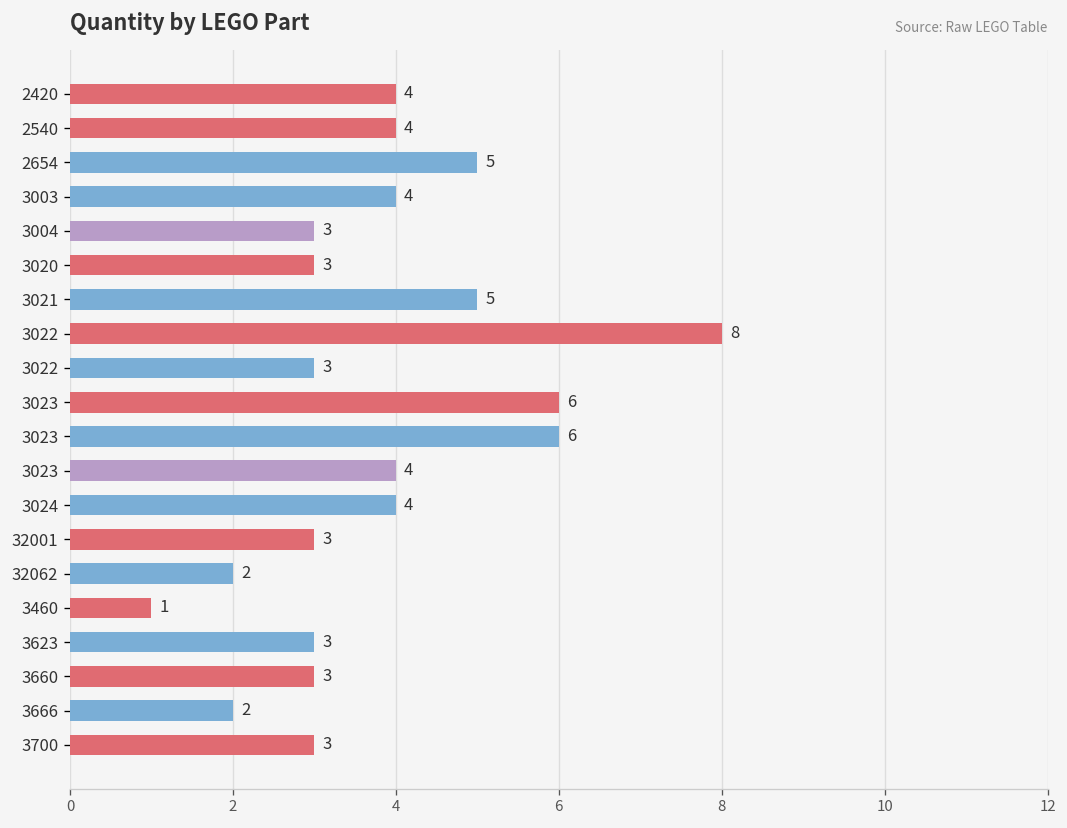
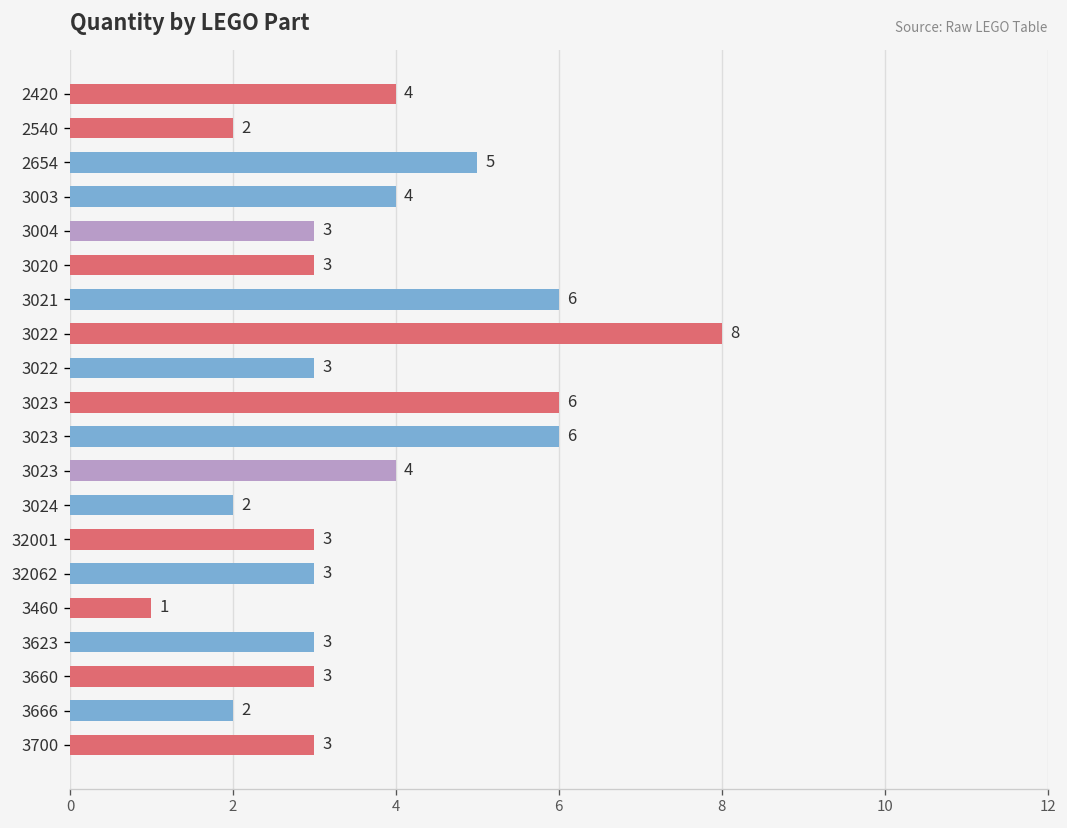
  {
    "2420": 4,
-   "2540": 4,
+   "2540": 2,
    "2654": 5,
    "3003": 4,
    "3004": 3,
    "3020": 3,
-   "3021": 5,
-   "3024": 4,
+   "3021": 6,
+   "3024": 2,
    "32001": 3,
-   "32062": 2,
+   "32062": 3,
    "3460": 1,
    "3623": 3,
    "3660": 3,
    "3666": 2,
    "3700": 3
  }
